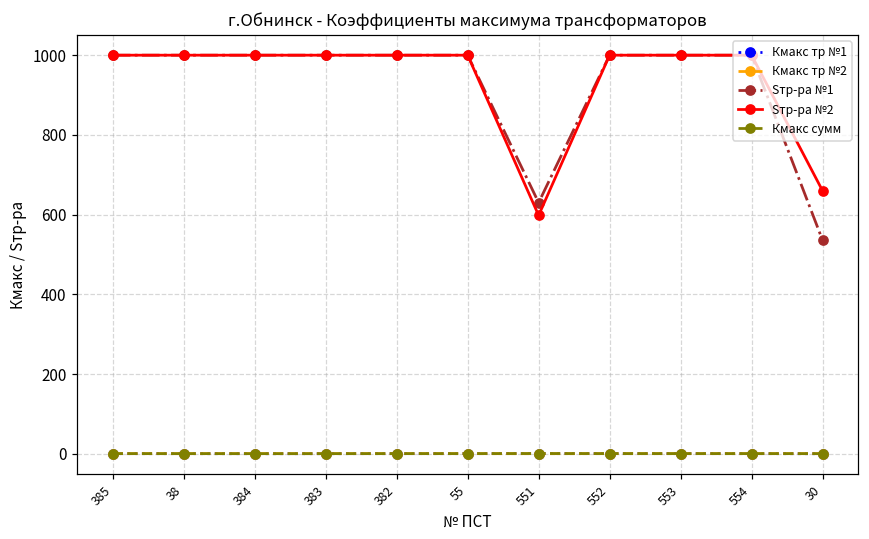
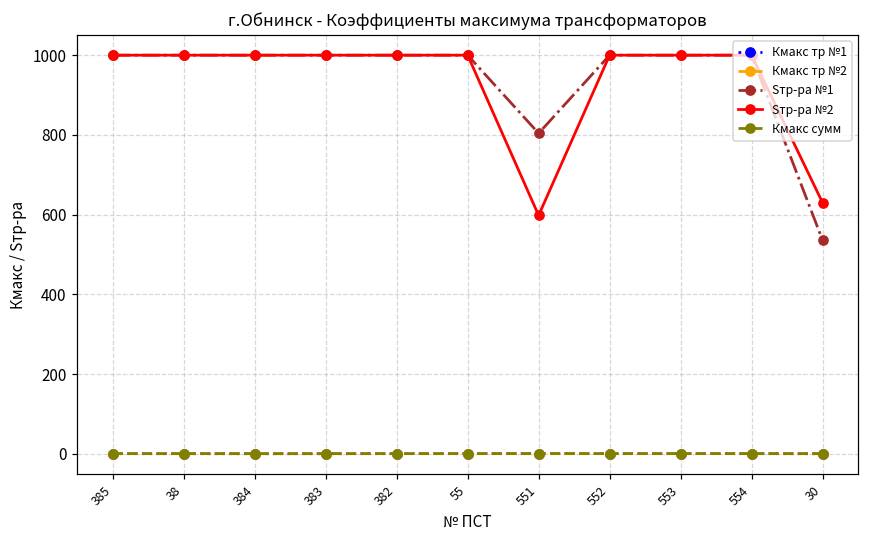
  {
    "Кмакс сумм": {
      "385": 0,
      "38": 0,
      "384": 0,
      "383": 0,
      "382": 0,
      "55": 0,
      "551": 0,
      "552": 0,
      "553": 0,
      "554": 0,
      "30": 0
    },
    "Sтр-ра №1": {
-     "551": 630,
+     "551": 800,
      "30": 540
    },
    "Sтр-ра №2": {
      "551": 600,
-     "30": 660
+     "30": 630
    }
  }
